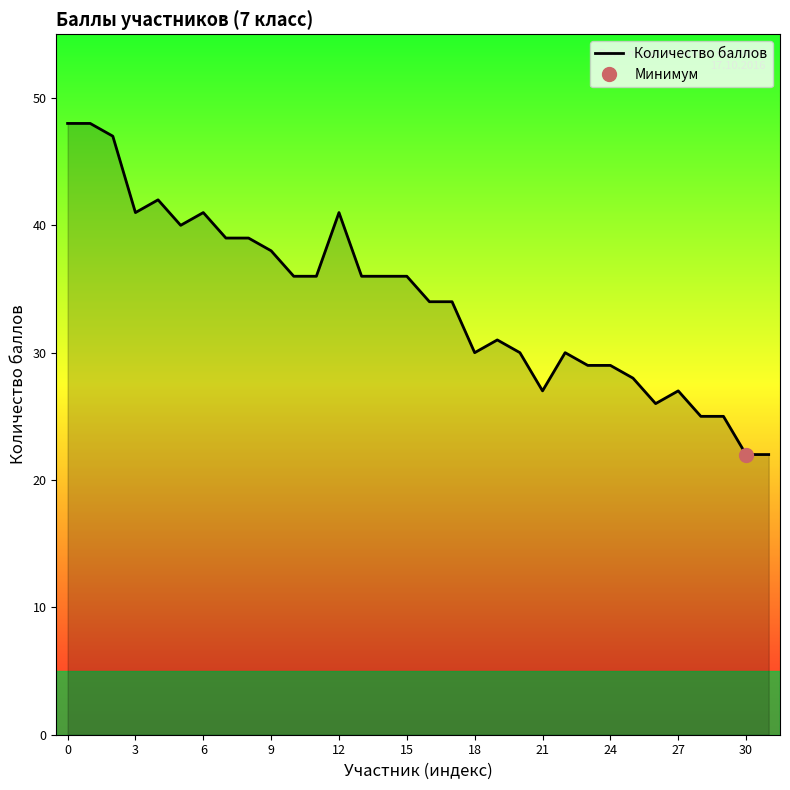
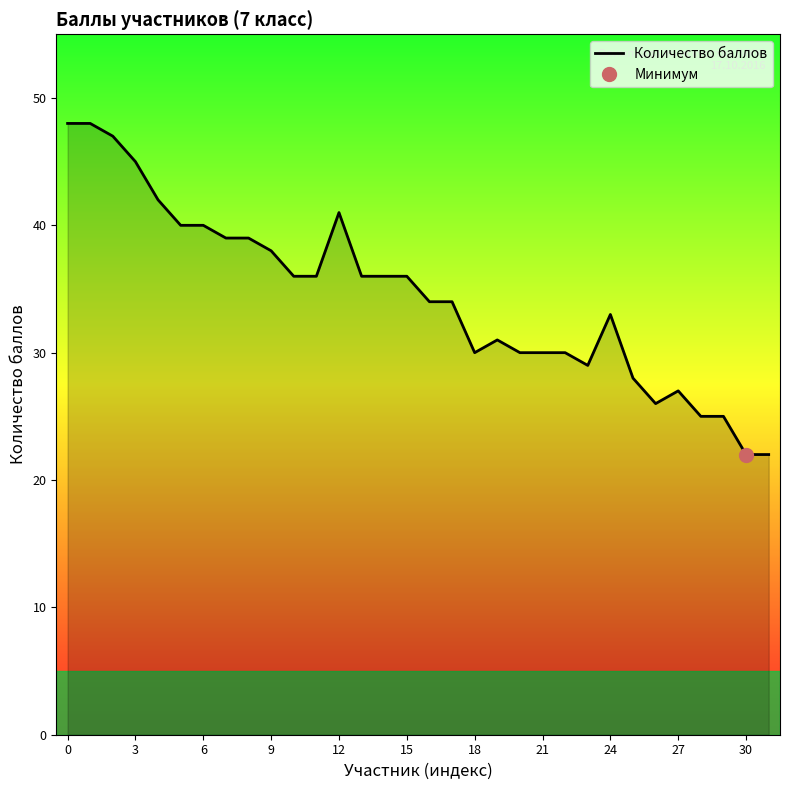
  {
    "Количество баллов": {
      "0": 48,
-     "3": 41,
-     "6": 41,
+     "3": 45,
+     "6": 40,
      "9": 38,
      "12": 41,
      "15": 36,
      "18": 30,
-     "21": 27,
-     "24": 29,
+     "21": 30,
+     "24": 33,
      "27": 27
    }
  }
